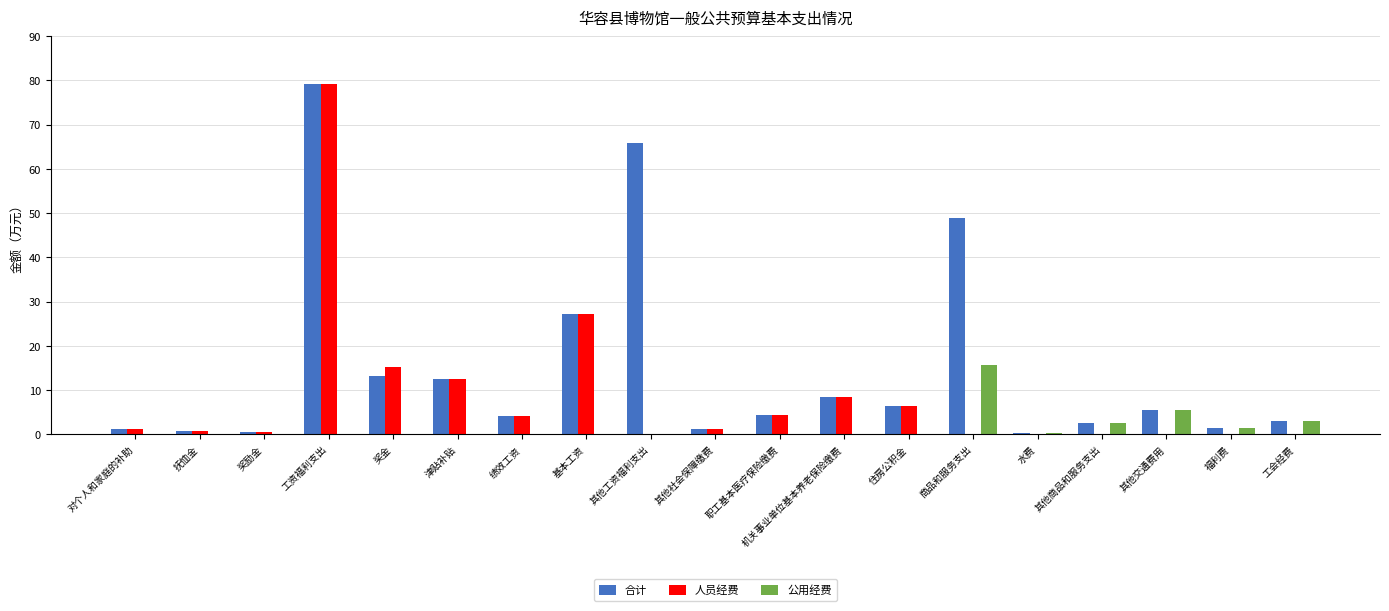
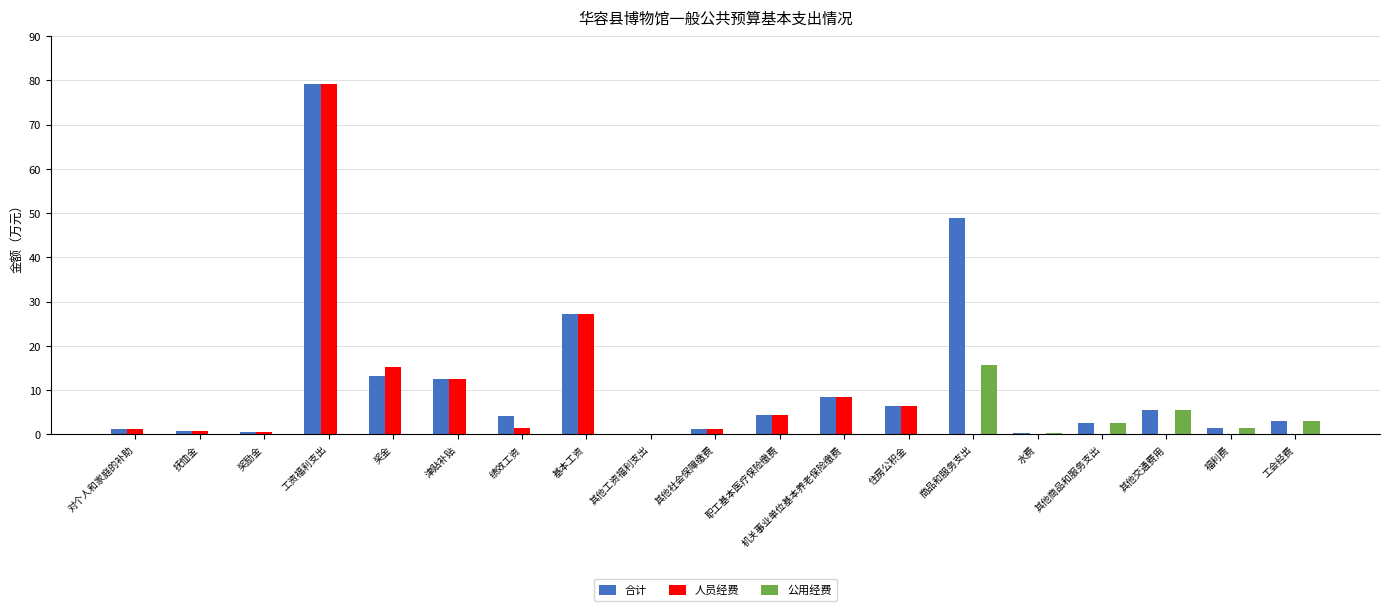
  {
    "合计": {
      "对个人和家庭的补助": 1,
      "抚恤金": 1,
      "工资福利支出": 79,
      "奖金": 13,
      "津贴补贴": 13,
      "绩效工资": 4,
      "基本工资": 27,
-     "其他工资福利支出": 66,
+     "其他工资福利支出": 0,
      "其他社会保障缴费": 1,
      "职工基本医疗保险缴费": 4,
      "机关事业单位基本养老保险缴费": 8,
      "住房公积金": 6,
      "商品和服务支出": 49,
      "其他商品和服务支出": 3,
      "其他交通费用": 5,
      "福利费": 1,
      "工会经费": 3
    },
    "人员经费": {
      "对个人和家庭的补助": 1,
      "抚恤金": 1,
      "工资福利支出": 79,
      "奖金": 15,
      "津贴补贴": 13,
-     "绩效工资": 4,
+     "绩效工资": 1,
      "基本工资": 27,
      "其他社会保障缴费": 1,
      "职工基本医疗保险缴费": 4,
      "机关事业单位基本养老保险缴费": 8,
      "住房公积金": 6,
      "商品和服务支出": 0,
      "水费": 0,
      "其他商品和服务支出": 0,
      "其他交通费用": 0,
      "福利费": 0,
      "工会经费": 0
    },
    "公用经费": {
      "对个人和家庭的补助": 0,
      "抚恤金": 0,
      "奖励金": 0,
      "工资福利支出": 0,
      "奖金": 0,
      "津贴补贴": 0,
      "绩效工资": 0,
      "基本工资": 0,
      "其他工资福利支出": 0,
      "其他社会保障缴费": 0,
      "职工基本医疗保险缴费": 0,
      "机关事业单位基本养老保险缴费": 0,
      "住房公积金": 0,
      "商品和服务支出": 16,
      "其他商品和服务支出": 3,
      "其他交通费用": 5,
      "福利费": 1,
      "工会经费": 3
    }
  }
